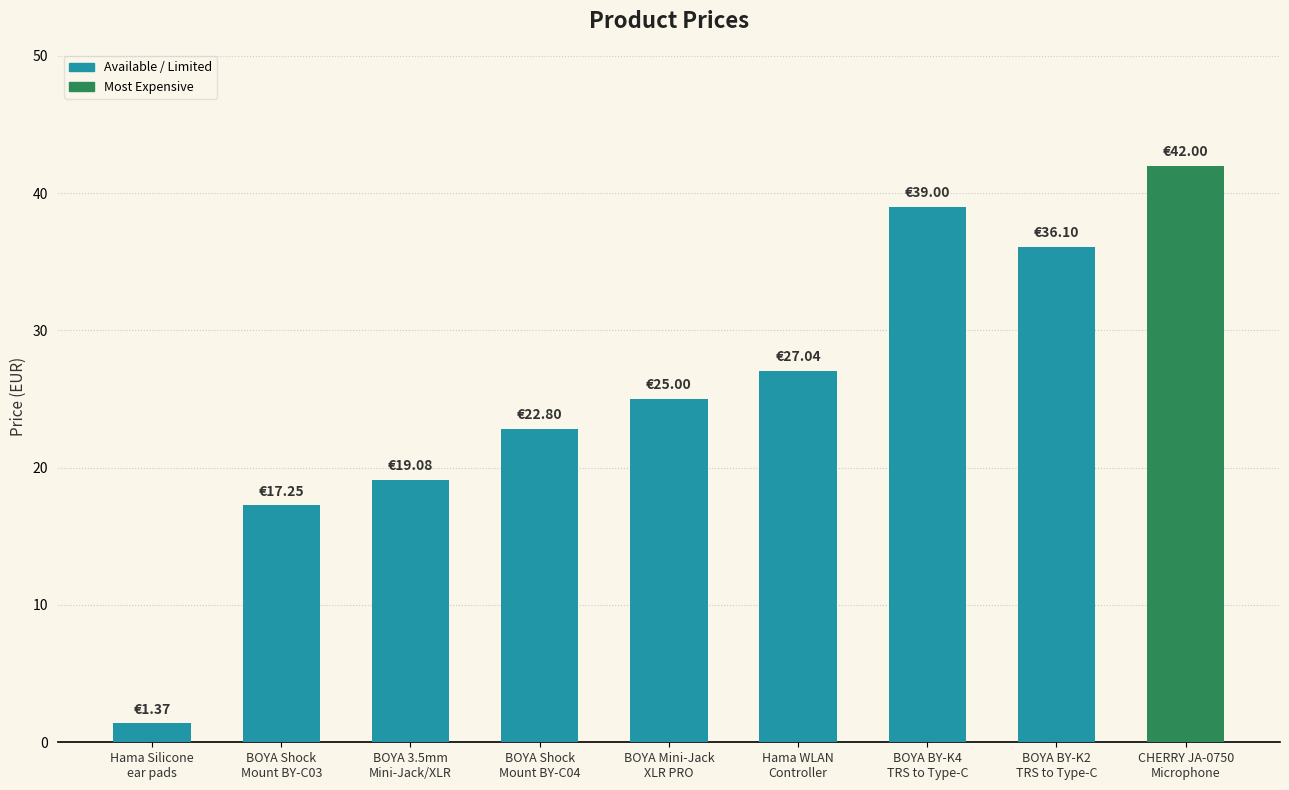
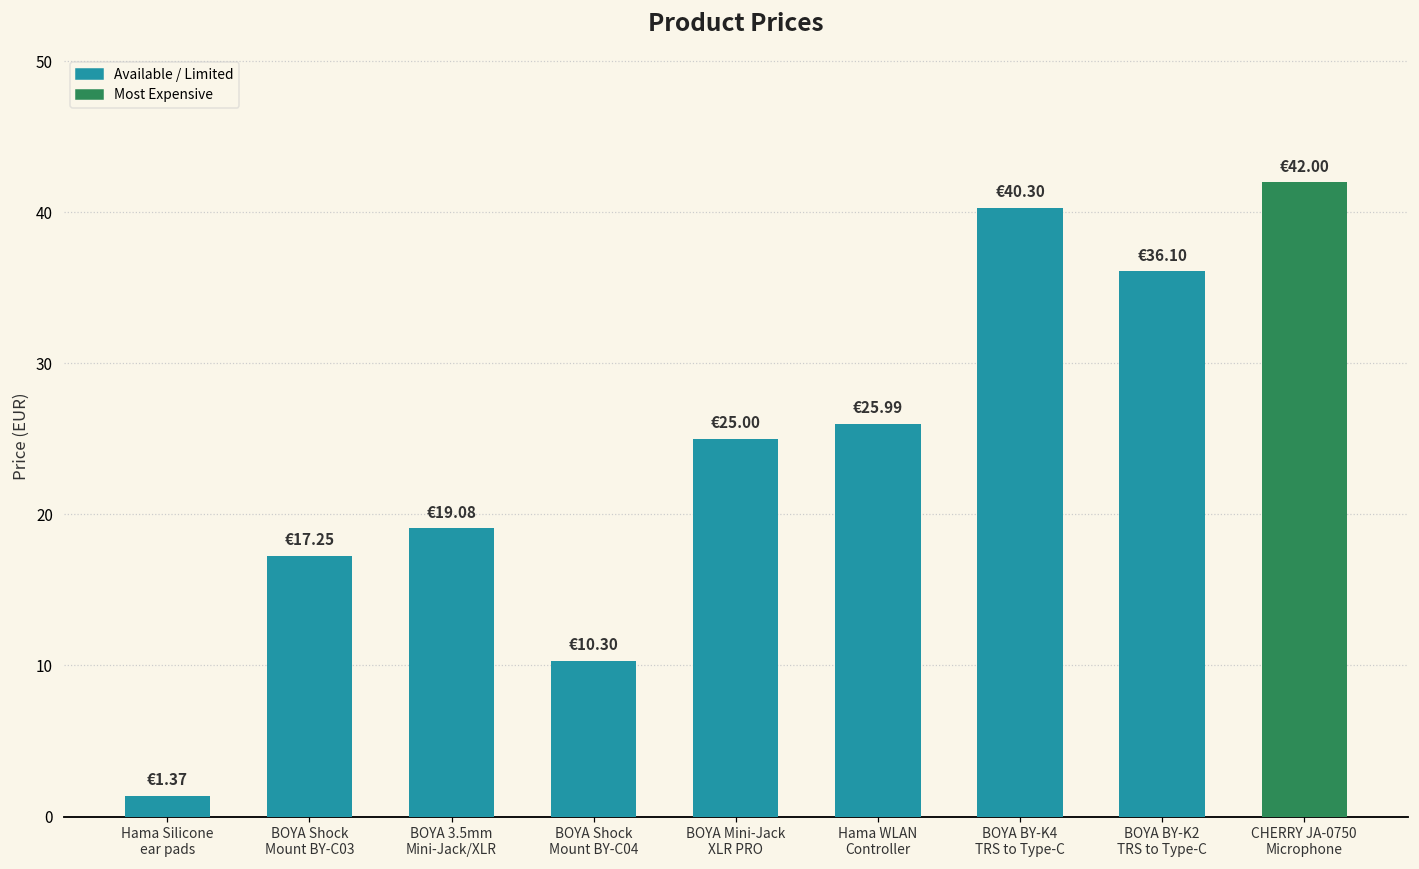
  {
    "Hama Silicone ear pads": "€1.37",
    "BOYA Shock Mount BY-C03": "€17.25",
    "BOYA 3.5mm Mini-Jack/XLR": "€19.08",
-   "BOYA Shock Mount BY-C04": "€22.80",
+   "BOYA Shock Mount BY-C04": "€10.30",
    "BOYA Mini-Jack XLR PRO": "€25.00",
-   "Hama WLAN Controller": "€27.04",
-   "BOYA BY-K4 TRS to Type-C": "€39.00",
+   "Hama WLAN Controller": "€25.99",
+   "BOYA BY-K4 TRS to Type-C": "€40.30",
    "BOYA BY-K2 TRS to Type-C": "€36.10",
    "CHERRY JA-0750 Microphone": "€42.00"
  }
